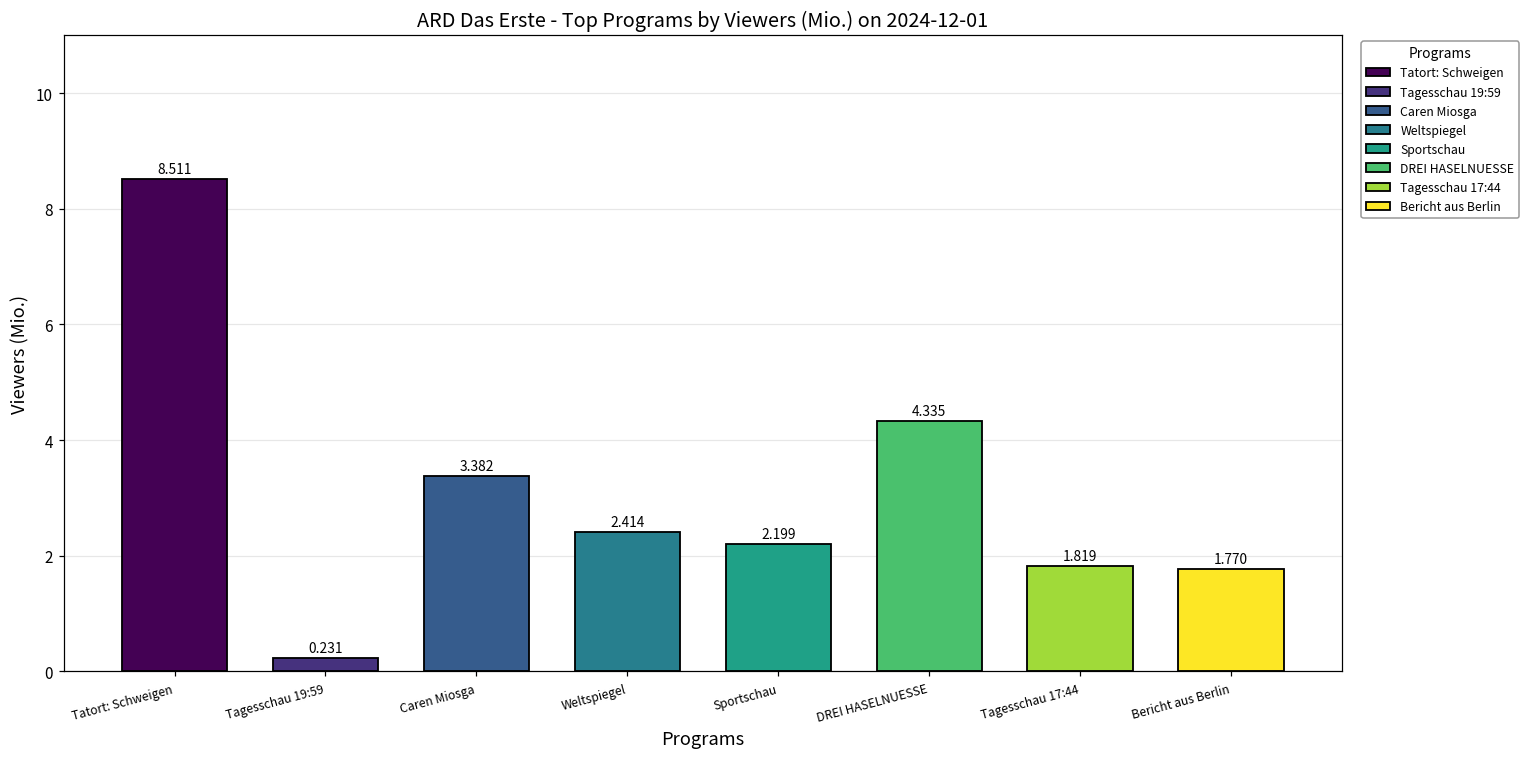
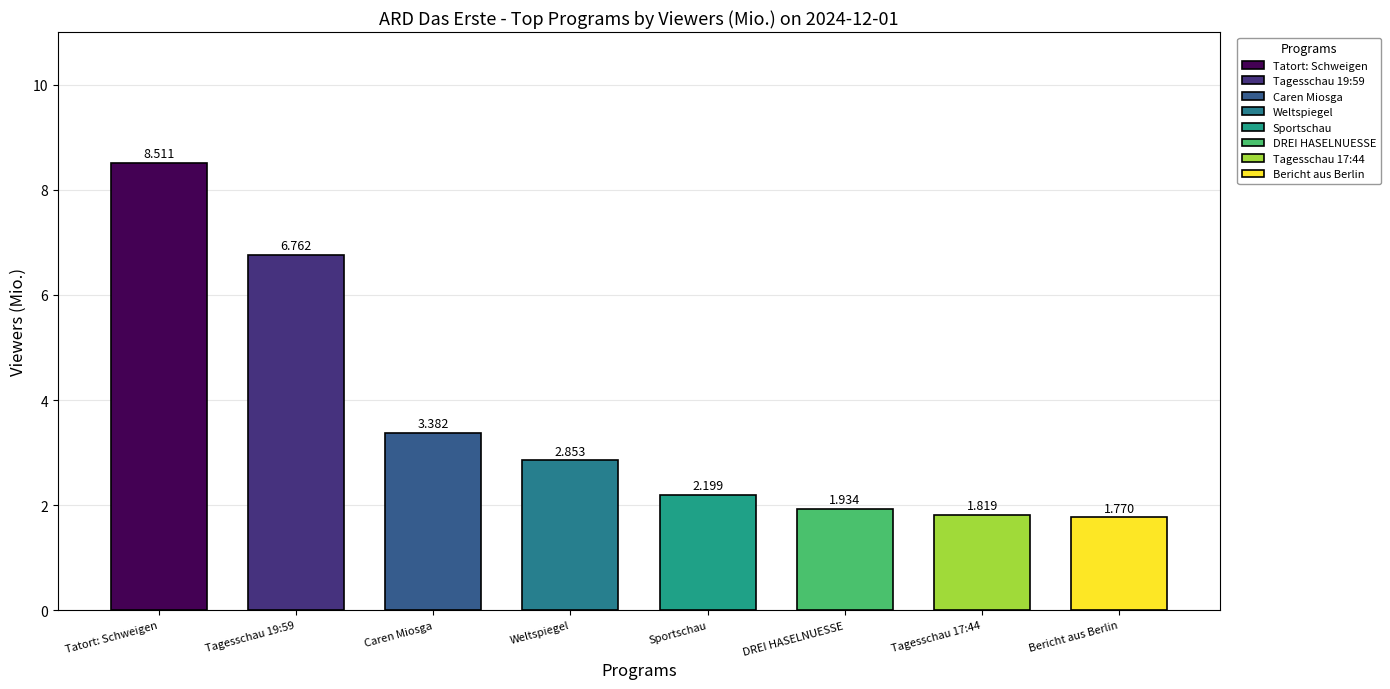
  {
    "Tatort: Schweigen": 8.511,
-   "Tagesschau 19:59": 0.231,
+   "Tagesschau 19:59": 6.762,
    "Caren Miosga": 3.382,
-   "Weltspiegel": 2.414,
+   "Weltspiegel": 2.853,
    "Sportschau": 2.199,
-   "DREI HASELNUESSE": 4.335,
+   "DREI HASELNUESSE": 1.934,
    "Tagesschau 17:44": 1.819,
    "Bericht aus Berlin": 1.770
  }
